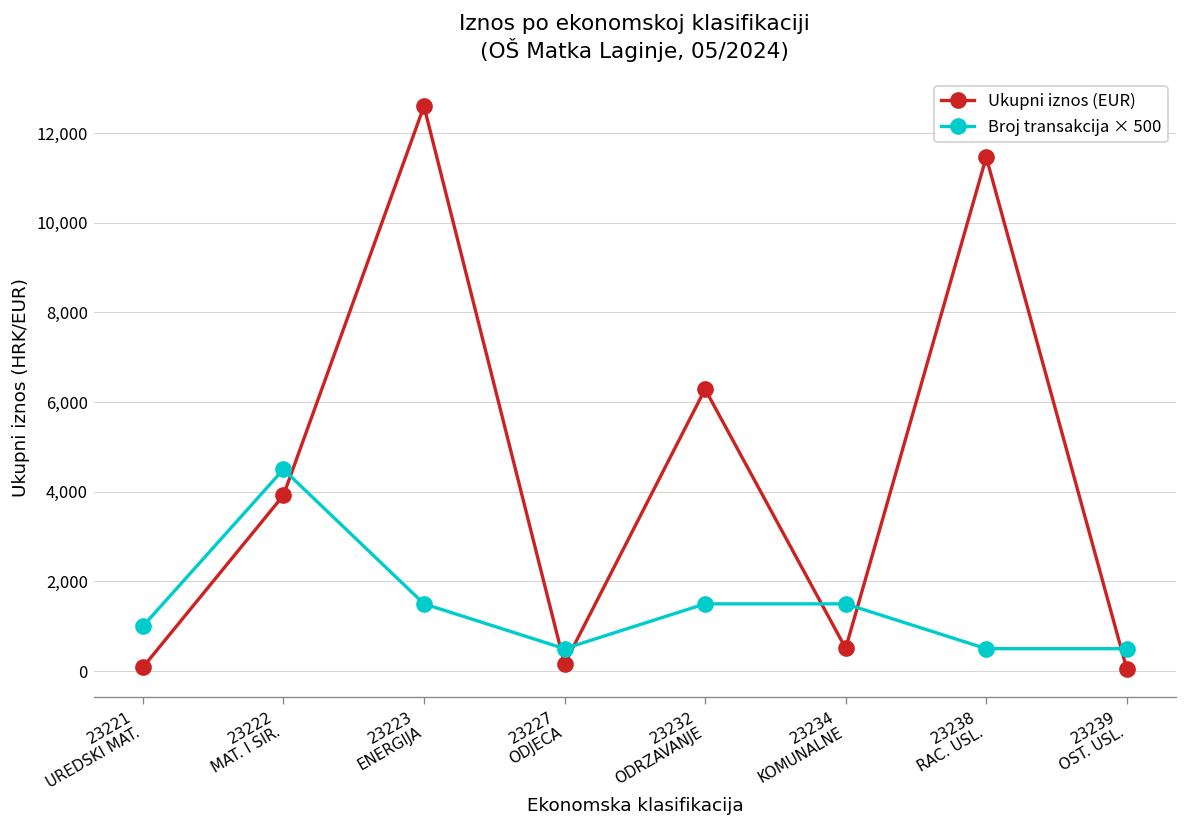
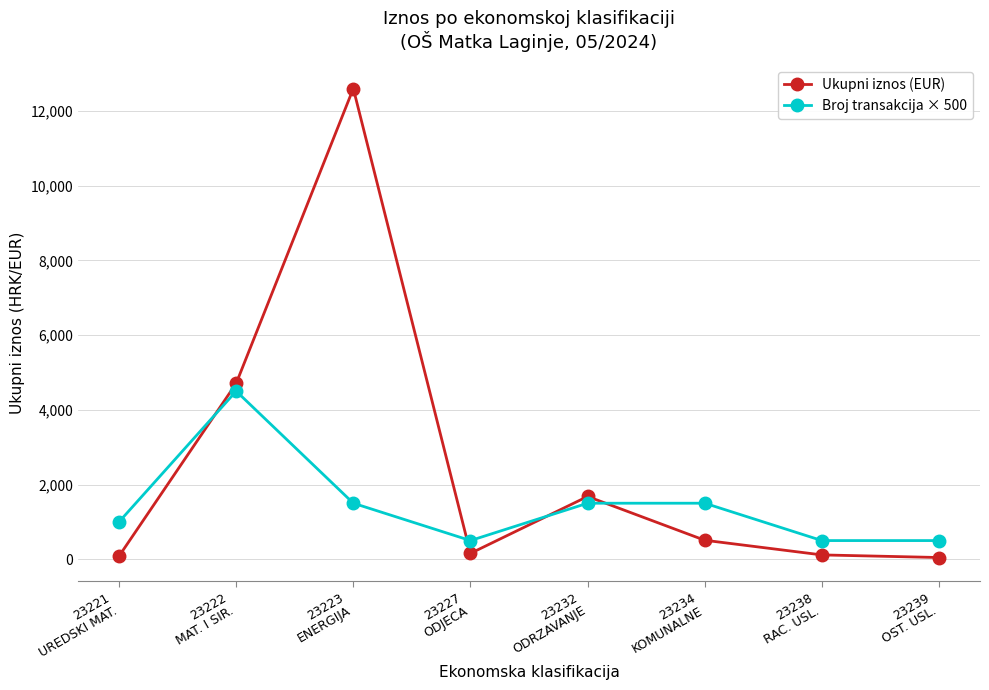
  {
    "Ukupni iznos (EUR)": {
      "23221 UREDSKI MAT.": "100",
-     "23222 MAT. I SIR.": "3,900",
+     "23222 MAT. I SIR.": "4,700",
      "23223 ENERGIJA": "12,600",
      "23227 ODJECA": "200",
-     "23232 ODRZAVANJE": "6,300",
+     "23232 ODRZAVANJE": "1,700",
      "23234 KOMUNALNE": "500",
-     "23238 RAC. USL.": "11,500",
+     "23238 RAC. USL.": "100",
      "23239 OST. USL.": "0"
    },
    "Broj transakcija × 500": {
      "23221 UREDSKI MAT.": "1,000",
      "23222 MAT. I SIR.": "4,500",
      "23223 ENERGIJA": "1,500",
      "23227 ODJECA": "500",
      "23232 ODRZAVANJE": "1,500",
      "23234 KOMUNALNE": "1,500",
      "23238 RAC. USL.": "500",
      "23239 OST. USL.": "500"
    }
  }
